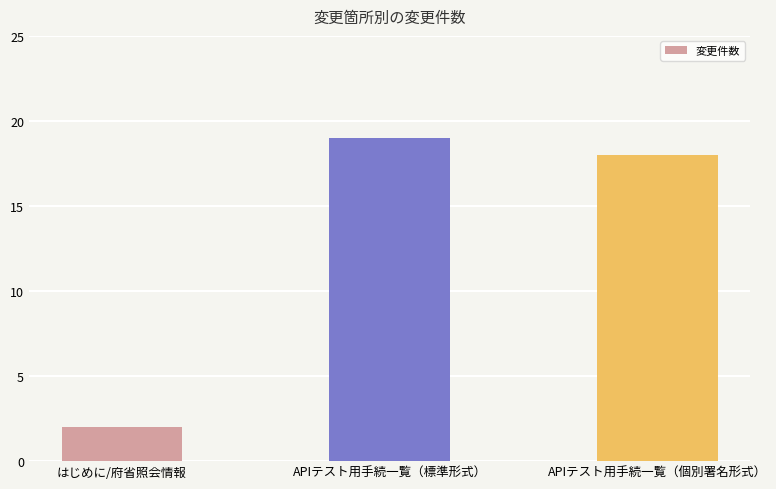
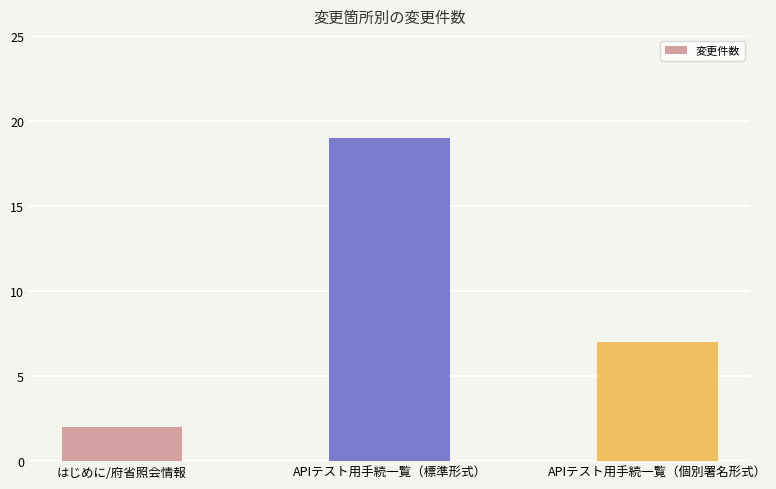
  {
    "はじめに/府省照会情報": 2,
    "APIテスト用手続一覧（標準形式）": 19,
-   "APIテスト用手続一覧（個別署名形式）": 18
+   "APIテスト用手続一覧（個別署名形式）": 7
  }
